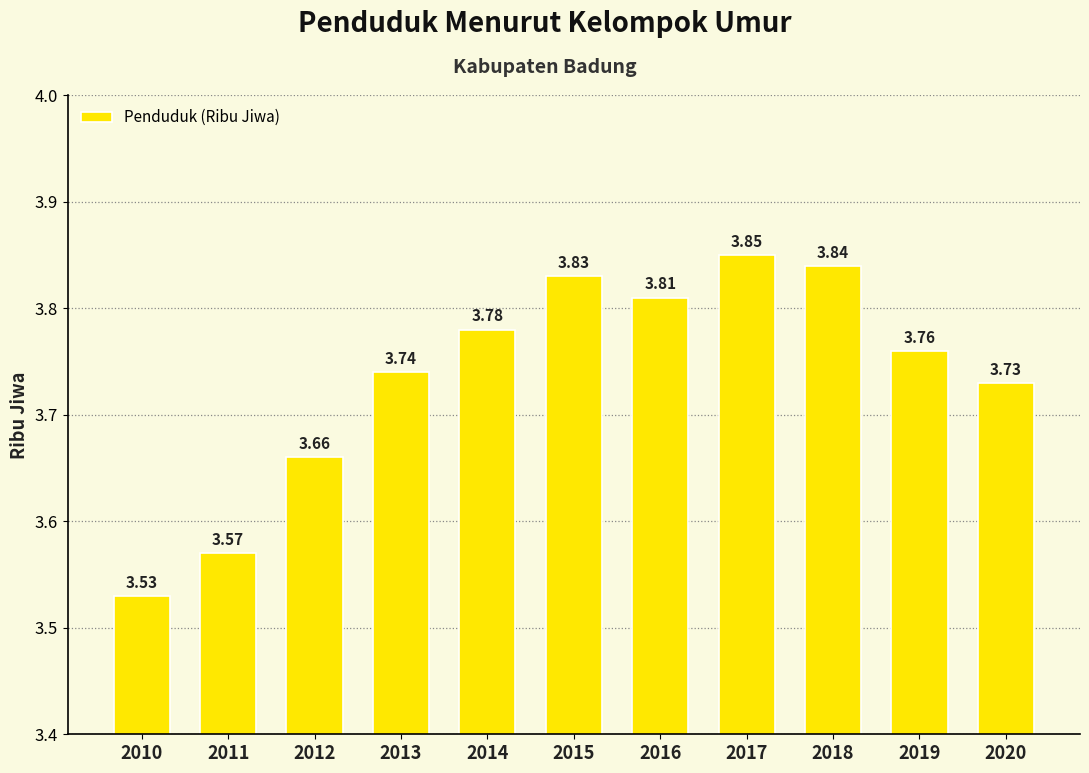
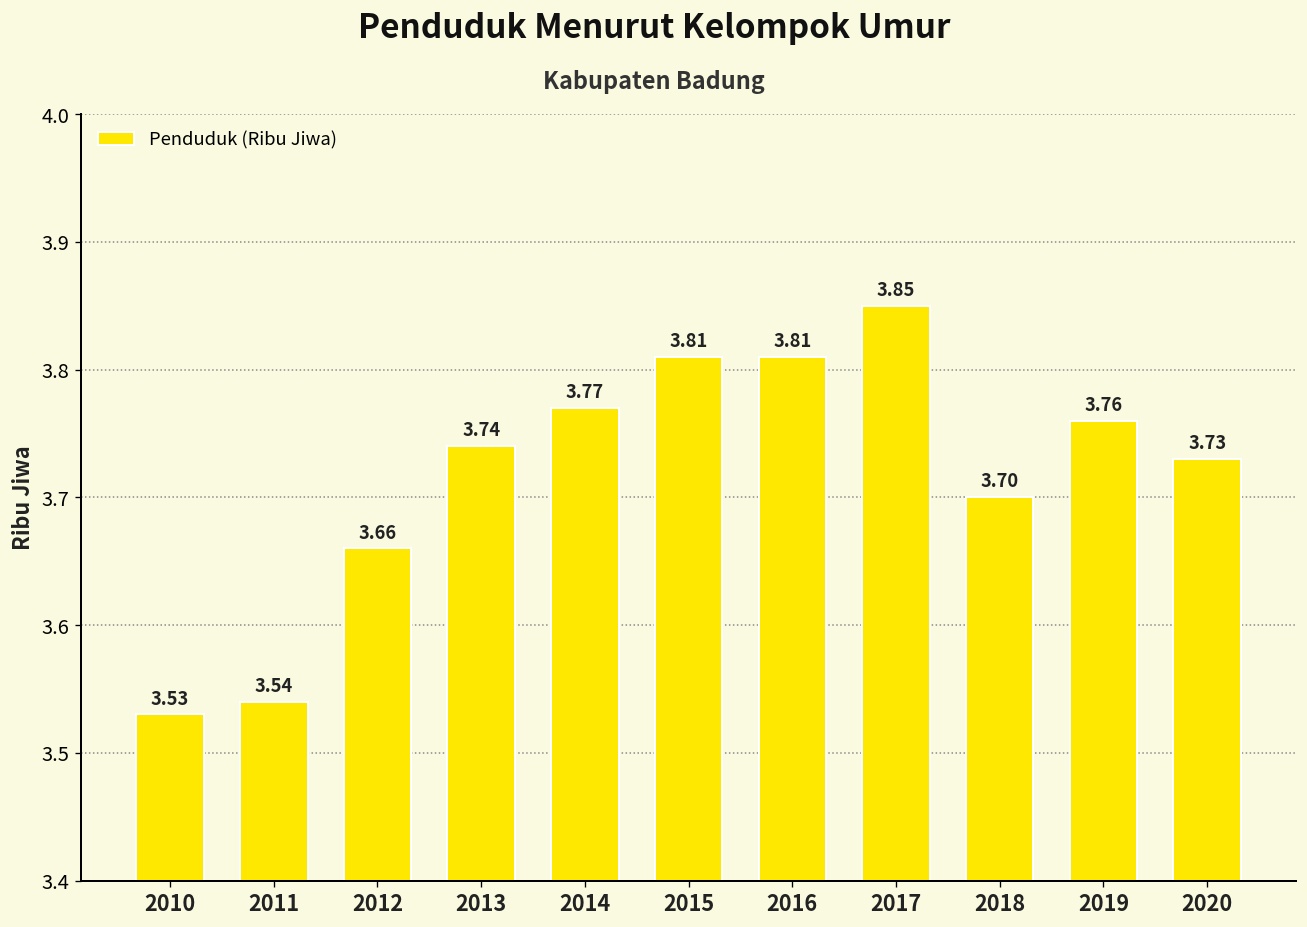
  {
    "2010": 3.53,
-   "2011": 3.57,
+   "2011": 3.54,
    "2012": 3.66,
    "2013": 3.74,
-   "2014": 3.78,
-   "2015": 3.83,
+   "2014": 3.77,
+   "2015": 3.81,
    "2016": 3.81,
    "2017": 3.85,
-   "2018": 3.84,
+   "2018": 3.70,
    "2019": 3.76,
    "2020": 3.73
  }
